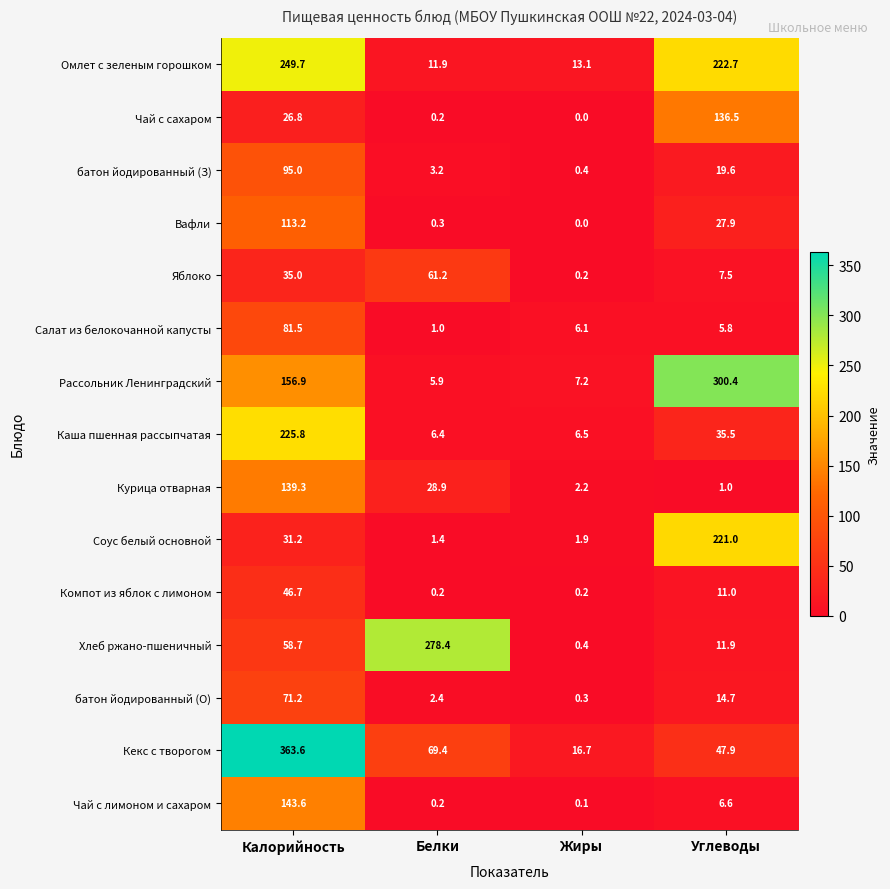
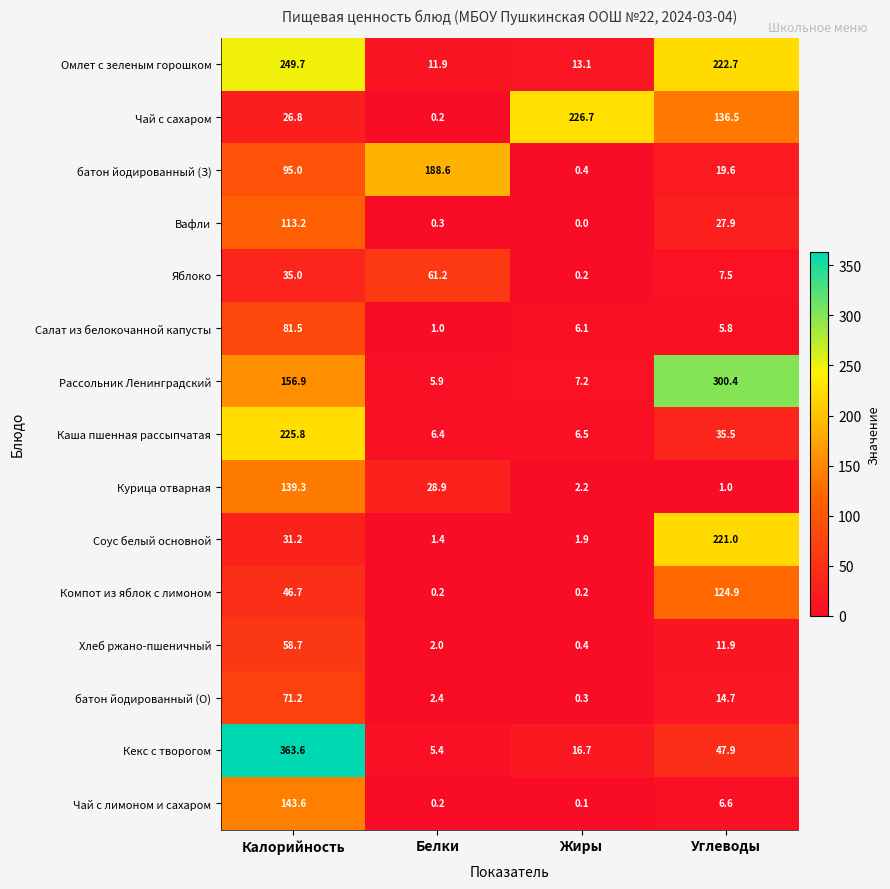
  {
    "Омлет с зеленым горошком": {
      "Калорийность": 249.7,
      "Белки": 11.9,
      "Жиры": 13.1,
      "Углеводы": 222.7
    },
    "Чай с сахаром": {
      "Калорийность": 26.8,
      "Белки": 0.2,
-     "Жиры": 0.0,
+     "Жиры": 226.7,
      "Углеводы": 136.5
    },
    "батон йодированный (З)": {
      "Калорийность": 95.0,
-     "Белки": 3.2,
+     "Белки": 188.6,
      "Жиры": 0.4,
      "Углеводы": 19.6
    },
    "Вафли": {
      "Калорийность": 113.2,
      "Белки": 0.3,
      "Жиры": 0.0,
      "Углеводы": 27.9
    },
    "Яблоко": {
      "Калорийность": 35.0,
      "Белки": 61.2,
      "Жиры": 0.2,
      "Углеводы": 7.5
    },
    "Салат из белокочанной капусты": {
      "Калорийность": 81.5,
      "Белки": 1.0,
      "Жиры": 6.1,
      "Углеводы": 5.8
    },
    "Рассольник Ленинградский": {
      "Калорийность": 156.9,
      "Белки": 5.9,
      "Жиры": 7.2,
      "Углеводы": 300.4
    },
    "Каша пшенная рассыпчатая": {
      "Калорийность": 225.8,
      "Белки": 6.4,
      "Жиры": 6.5,
      "Углеводы": 35.5
    },
    "Курица отварная": {
      "Калорийность": 139.3,
      "Белки": 28.9,
      "Жиры": 2.2,
      "Углеводы": 1.0
    },
    "Соус белый основной": {
      "Калорийность": 31.2,
      "Белки": 1.4,
      "Жиры": 1.9,
      "Углеводы": 221.0
    },
    "Компот из яблок с лимоном": {
      "Калорийность": 46.7,
      "Белки": 0.2,
      "Жиры": 0.2,
-     "Углеводы": 11.0
+     "Углеводы": 124.9
    },
    "Хлеб ржано-пшеничный": {
      "Калорийность": 58.7,
-     "Белки": 278.4,
+     "Белки": 2.0,
      "Жиры": 0.4,
      "Углеводы": 11.9
    },
    "батон йодированный (О)": {
      "Калорийность": 71.2,
      "Белки": 2.4,
      "Жиры": 0.3,
      "Углеводы": 14.7
    },
    "Кекс с творогом": {
      "Калорийность": 363.6,
-     "Белки": 69.4,
+     "Белки": 5.4,
      "Жиры": 16.7,
      "Углеводы": 47.9
    },
    "Чай с лимоном и сахаром": {
      "Калорийность": 143.6,
      "Белки": 0.2,
      "Жиры": 0.1,
      "Углеводы": 6.6
    }
  }
